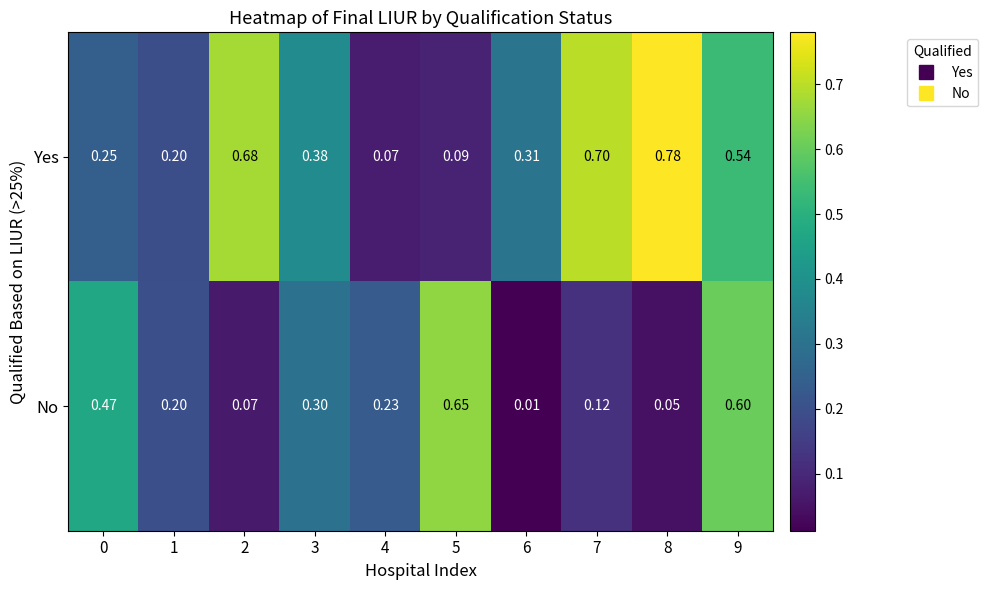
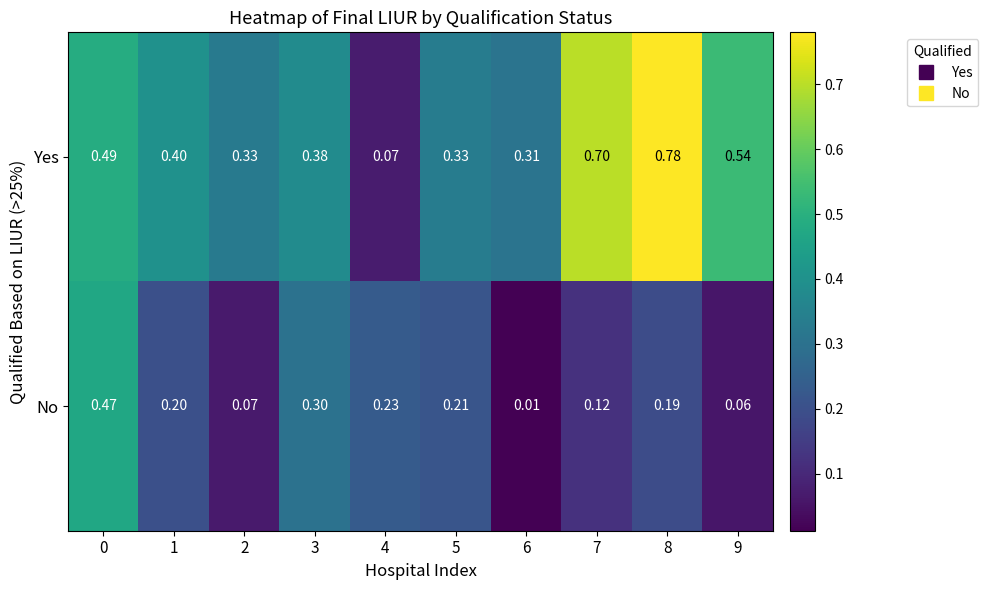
  {
    "Yes": {
-     "0": 0.25,
-     "1": 0.20,
-     "2": 0.68,
+     "0": 0.49,
+     "1": 0.40,
+     "2": 0.33,
      "3": 0.38,
      "4": 0.07,
-     "5": 0.09,
+     "5": 0.33,
      "6": 0.31,
      "7": 0.70,
      "8": 0.78,
      "9": 0.54
    },
    "No": {
      "0": 0.47,
      "1": 0.20,
      "2": 0.07,
      "3": 0.30,
      "4": 0.23,
-     "5": 0.65,
+     "5": 0.21,
      "6": 0.01,
      "7": 0.12,
-     "8": 0.05,
-     "9": 0.60
+     "8": 0.19,
+     "9": 0.06
    }
  }
